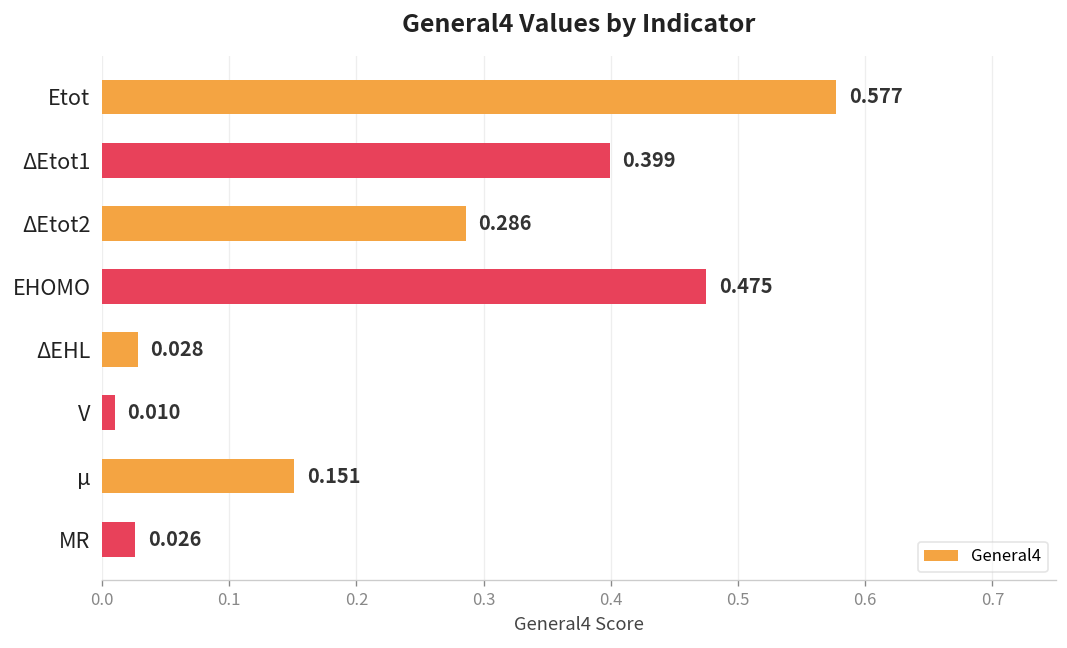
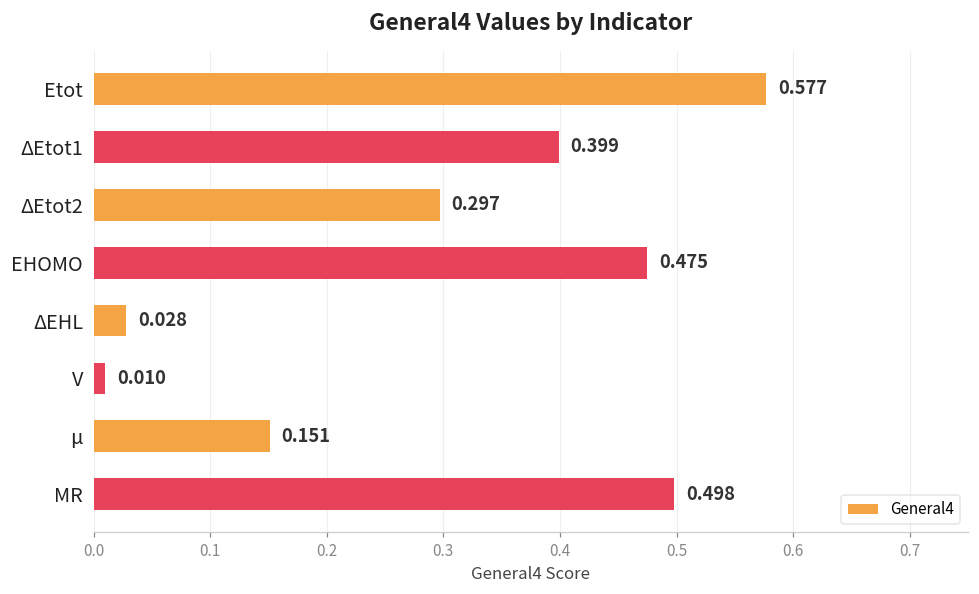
  {
    "Etot": 0.577,
    "ΔEtot1": 0.399,
-   "ΔEtot2": 0.286,
+   "ΔEtot2": 0.297,
    "EHOMO": 0.475,
    "ΔEHL": 0.028,
    "V": 0.010,
    "μ": 0.151,
-   "MR": 0.026
+   "MR": 0.498
  }
